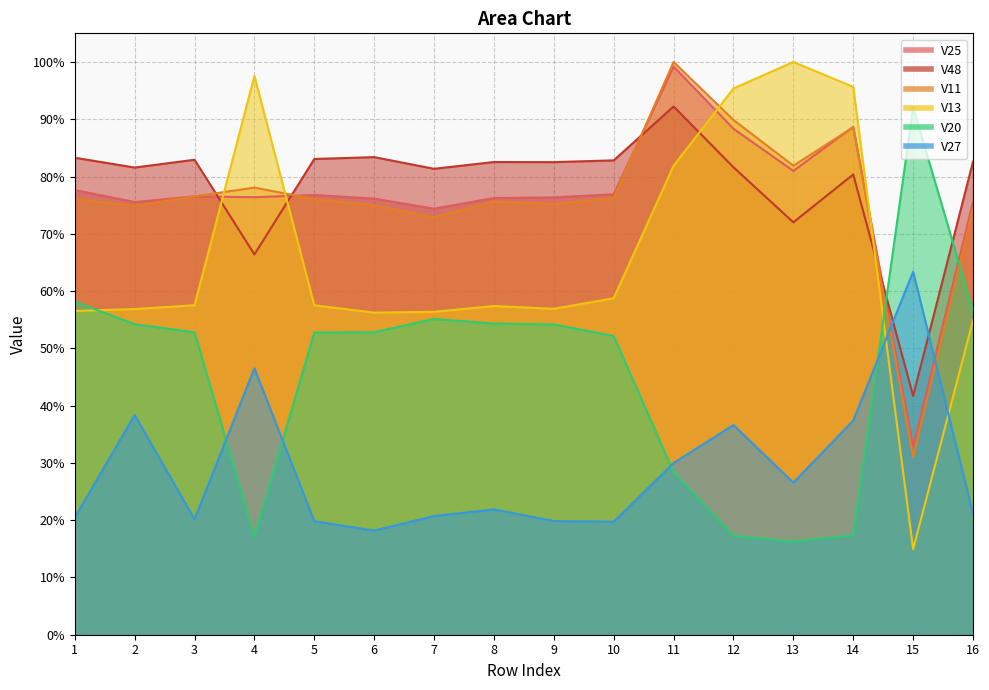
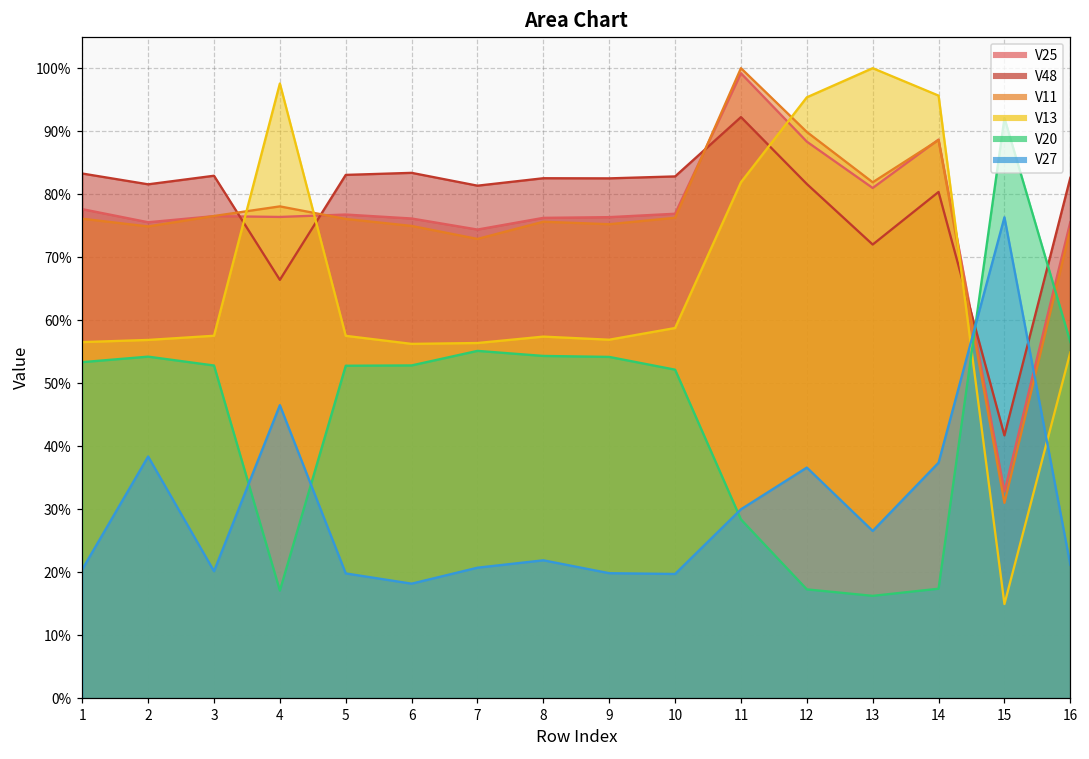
  {
    "V20": {
-     "1": "58%",
+     "1": "53%",
      "2": "54%",
      "3": "53%",
      "4": "17%",
      "5": "53%",
      "6": "53%",
      "7": "55%",
      "8": "54%",
      "9": "54%",
      "10": "52%",
      "11": "28%",
      "12": "17%",
      "13": "16%",
      "14": "17%",
      "16": "57%"
    },
    "V27": {
      "1": "20%",
      "2": "38%",
      "3": "20%",
      "4": "47%",
      "5": "20%",
      "6": "18%",
      "7": "21%",
      "8": "22%",
      "9": "20%",
      "10": "20%",
      "11": "30%",
      "12": "37%",
      "13": "27%",
      "14": "37%",
-     "15": "63%",
+     "15": "76%",
      "16": "21%"
    }
  }
